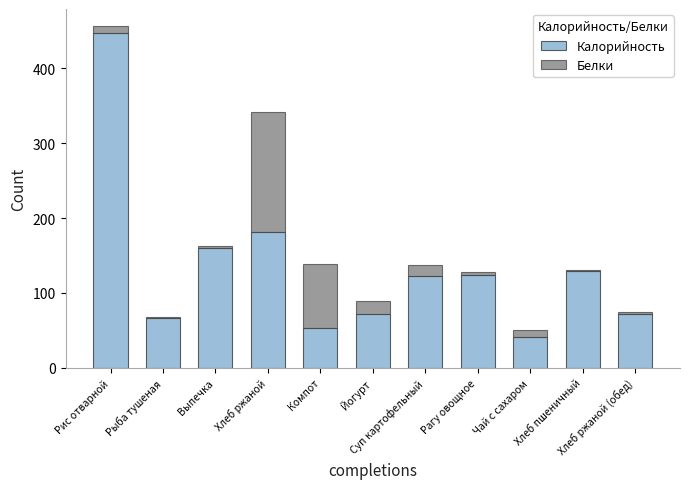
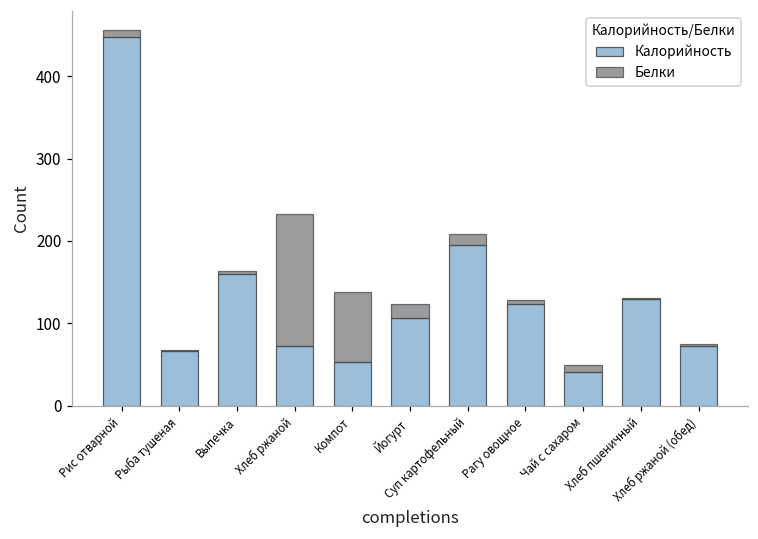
  {
    "Калорийность": {
      "Рис отварной": 450,
      "Рыба тушеная": 70,
      "Выпечка": 160,
-     "Хлеб ржаной": 180,
+     "Хлеб ржаной": 70,
      "Компот": 50,
-     "Йогурт": 70,
-     "Суп картофельный": 120,
+     "Йогурт": 110,
+     "Суп картофельный": 200,
      "Рагу овощное": 120,
      "Чай с сахаром": 40,
      "Хлеб пшеничный": 130,
      "Хлеб ржаной (обед)": 70
    },
    "Белки": {
      "Рис отварной": 10,
      "Выпечка": 0,
      "Хлеб ржаной": 160,
      "Компот": 90,
      "Йогурт": 20,
      "Суп картофельный": 10,
      "Рагу овощное": 0,
      "Чай с сахаром": 10
    }
  }
